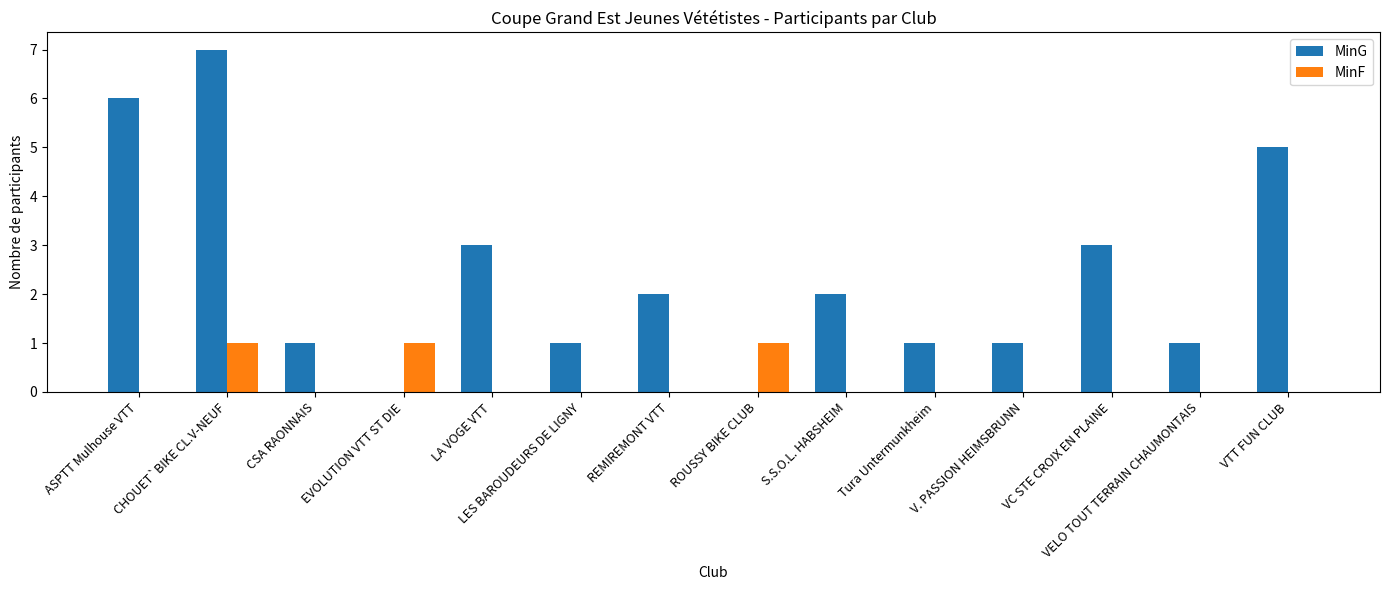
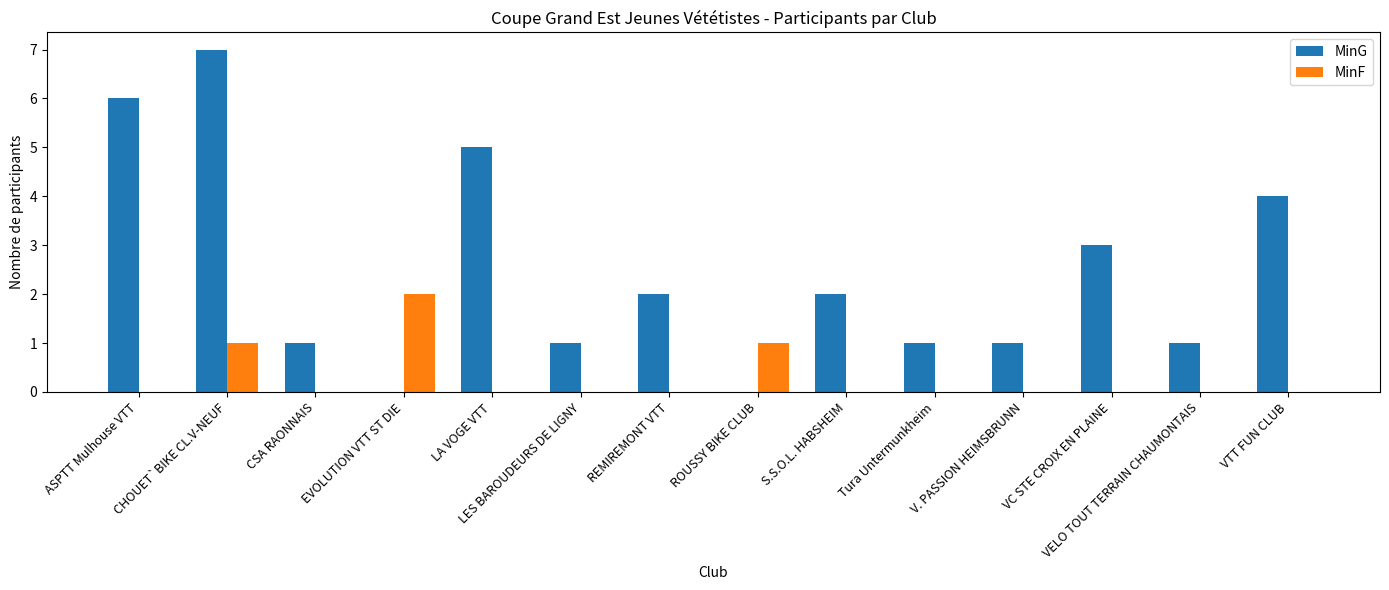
  {
    "MinG": {
      "ASPTT Mulhouse VTT": 6,
      "CHOUET`BIKE CL.V-NEUF": 7,
      "CSA RAONNAIS": 1,
      "EVOLUTION VTT ST DIE": 0,
-     "LA VOGE VTT": 3,
+     "LA VOGE VTT": 5,
      "LES BAROUDEURS DE LIGNY": 1,
      "REMIREMONT VTT": 2,
      "ROUSSY BIKE CLUB": 0,
      "S.S.O.L. HABSHEIM": 2,
      "Tura Untermunkheim": 1,
      "V. PASSION HEIMSBRUNN": 1,
      "VC STE CROIX EN PLAINE": 3,
      "VELO TOUT TERRAIN CHAUMONTAIS": 1,
-     "VTT FUN CLUB": 5
+     "VTT FUN CLUB": 4
    },
    "MinF": {
      "ASPTT Mulhouse VTT": 0,
      "CHOUET`BIKE CL.V-NEUF": 1,
      "CSA RAONNAIS": 0,
-     "EVOLUTION VTT ST DIE": 1,
+     "EVOLUTION VTT ST DIE": 2,
      "LA VOGE VTT": 0,
      "LES BAROUDEURS DE LIGNY": 0,
      "REMIREMONT VTT": 0,
      "ROUSSY BIKE CLUB": 1,
      "S.S.O.L. HABSHEIM": 0,
      "Tura Untermunkheim": 0,
      "V. PASSION HEIMSBRUNN": 0,
      "VC STE CROIX EN PLAINE": 0,
      "VELO TOUT TERRAIN CHAUMONTAIS": 0,
      "VTT FUN CLUB": 0
    }
  }
